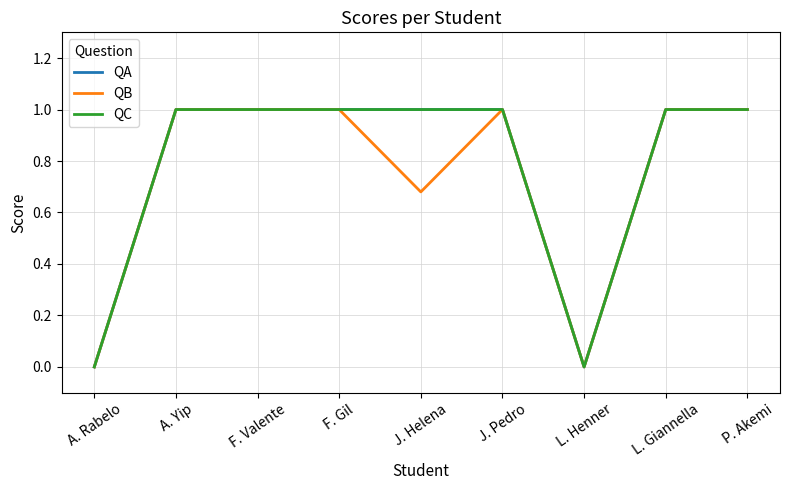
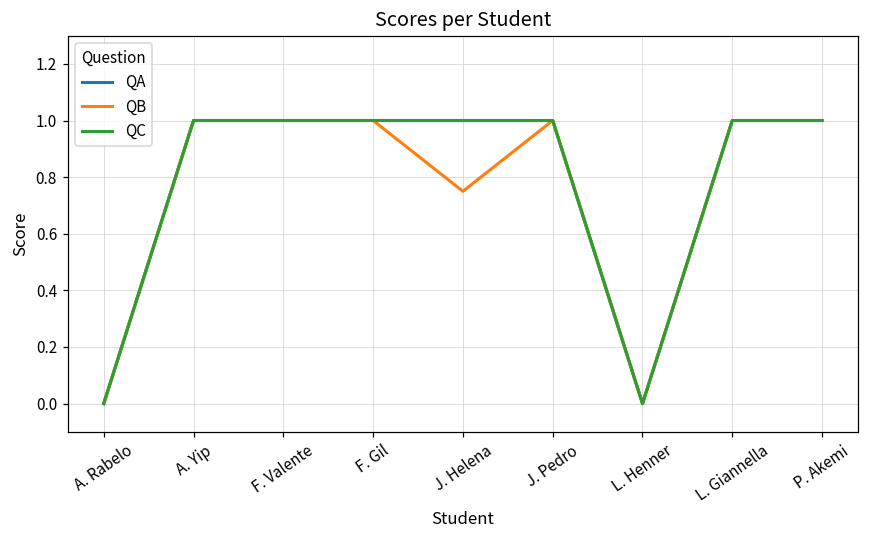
  {
    "QC": {
      "J. Helena": 1.00
    },
    "QB": {
-     "J. Helena": 0.68
+     "J. Helena": 0.75
    }
  }
